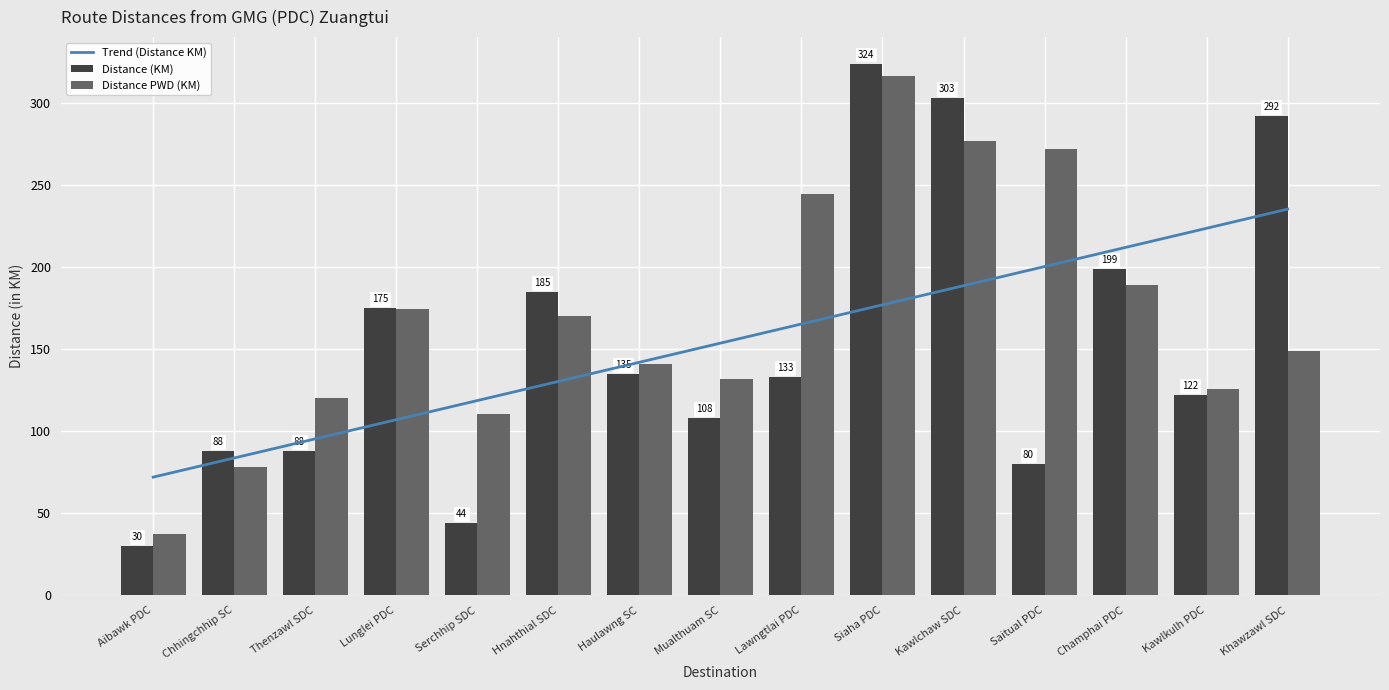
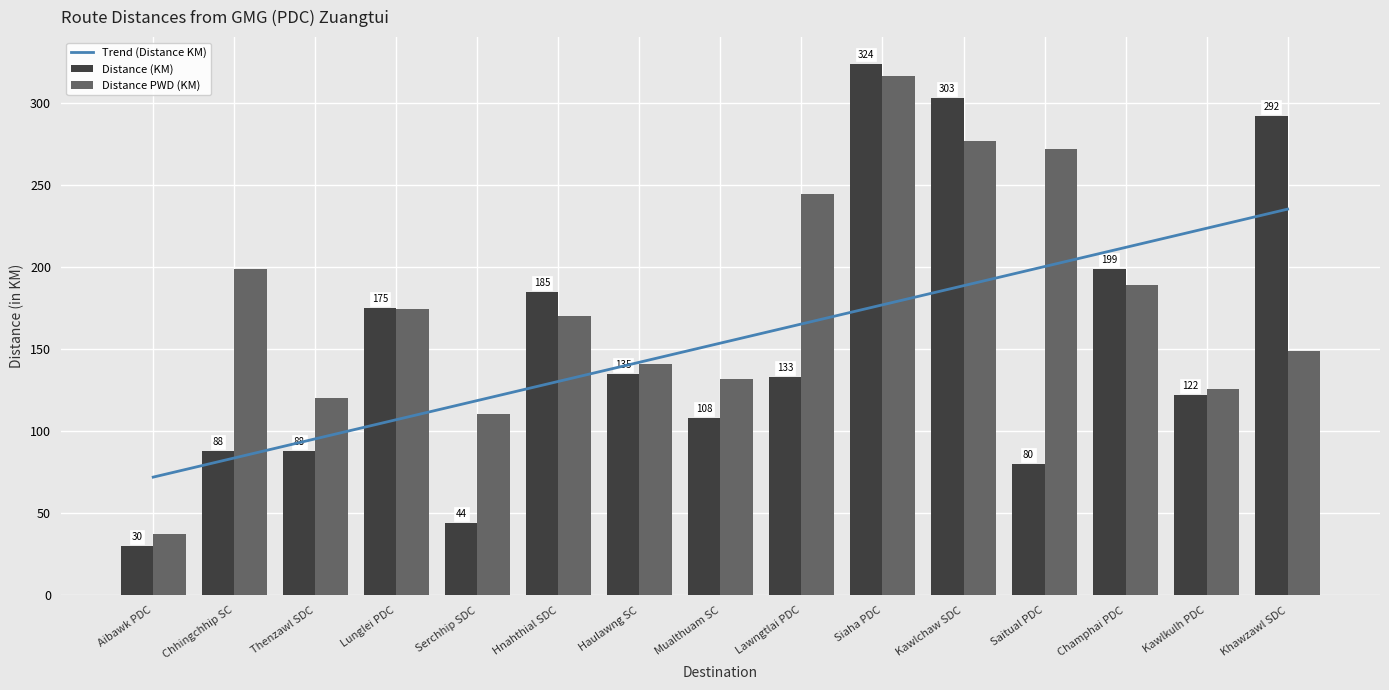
  {
    "Trend (Distance KM)": {
      "Aibawk PDC": 72,
      "Chhingchhip SC": 84,
      "Thenzawl SDC": 95,
      "Lunglei PDC": 107,
      "Serchhip SDC": 119,
      "Hnahthial SDC": 130,
      "Haulawng SC": 142,
      "Mualthuam SC": 154,
      "Lawngtlai PDC": 165,
      "Siaha PDC": 177,
      "Kawlchaw SDC": 189,
      "Saitual PDC": 200,
      "Champhai PDC": 212,
      "Kawlkulh PDC": 224,
      "Khawzawl SDC": 235
    },
    "Distance PWD (KM)": {
      "Aibawk PDC": 37,
-     "Chhingchhip SC": 78,
+     "Chhingchhip SC": 199,
      "Thenzawl SDC": 120,
      "Serchhip SDC": 111,
      "Hnahthial SDC": 170,
      "Haulawng SC": 141,
      "Mualthuam SC": 132,
      "Lawngtlai PDC": 245,
      "Siaha PDC": 317,
      "Kawlchaw SDC": 277,
      "Saitual PDC": 272,
      "Champhai PDC": 189,
      "Kawlkulh PDC": 126,
      "Khawzawl SDC": 149
    }
  }
